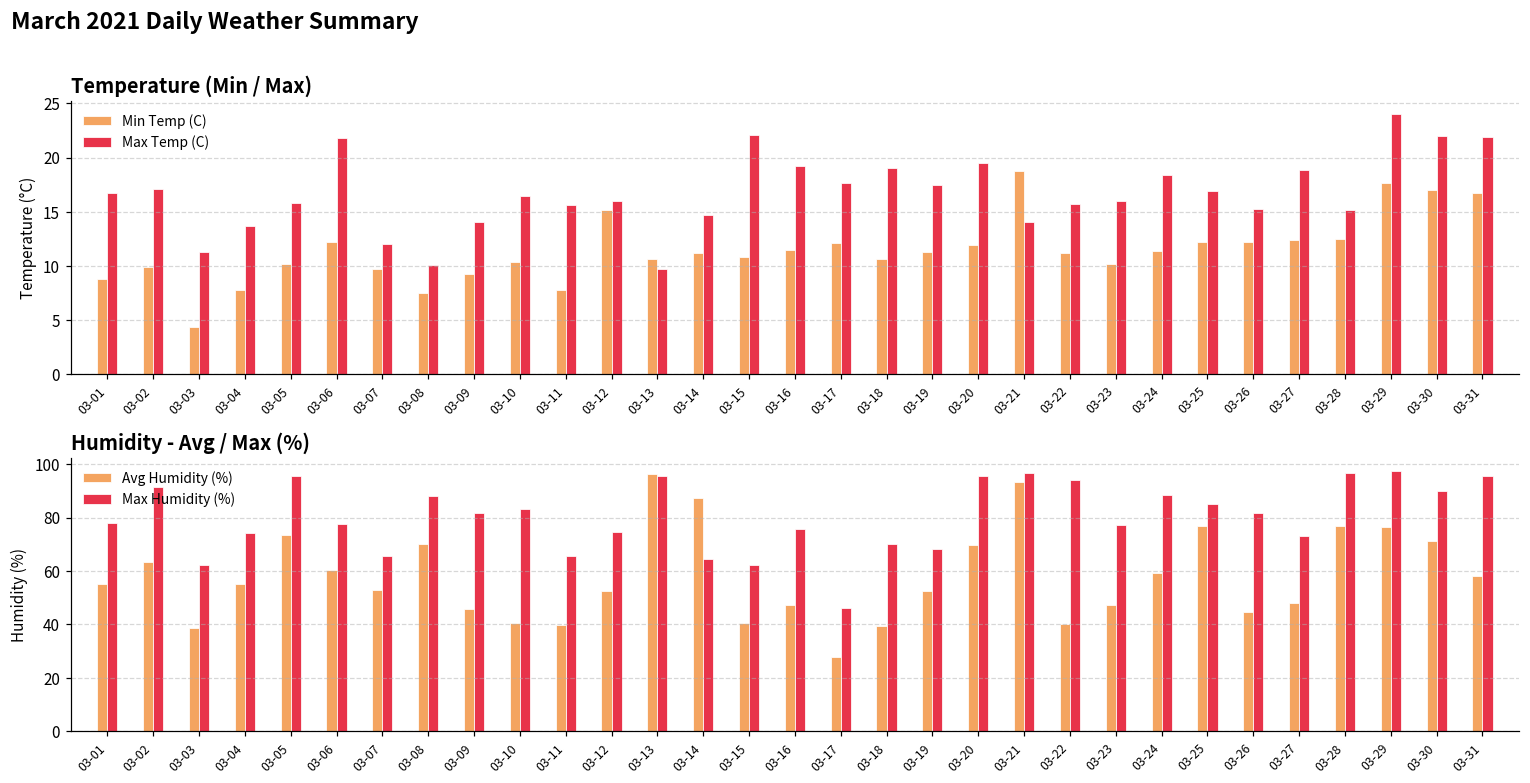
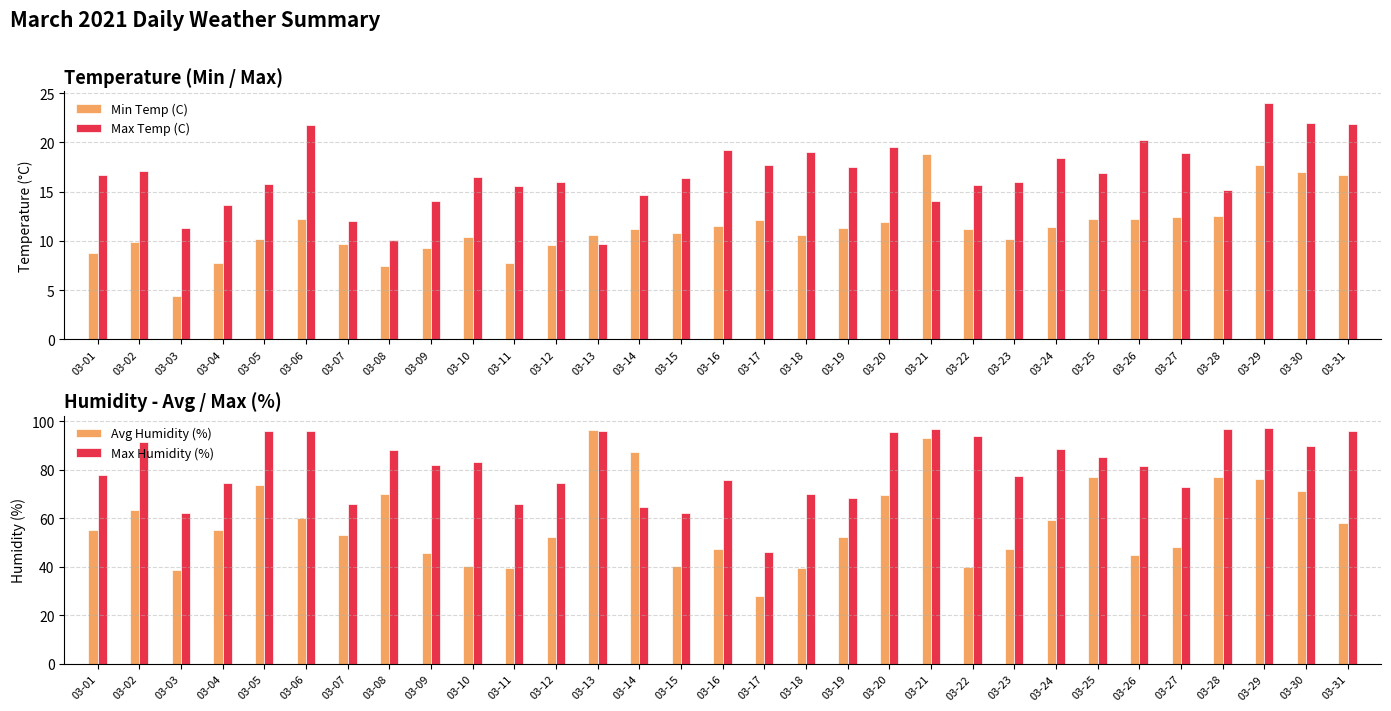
  {
    "Temperature (Min / Max)": {
      "Min Temp (C)": {
        "03-01": 9,
        "03-02": 10,
        "03-03": 4,
        "03-04": 8,
        "03-05": 10,
        "03-06": 12,
        "03-07": 10,
        "03-08": 8,
        "03-09": 9,
        "03-10": 10,
        "03-11": 8,
-       "03-12": 15,
+       "03-12": 10,
        "03-13": 11,
        "03-14": 11,
        "03-15": 11,
        "03-16": 12,
        "03-17": 12,
        "03-18": 11,
        "03-19": 11,
        "03-20": 12,
        "03-21": 19,
        "03-22": 11,
        "03-23": 10,
        "03-24": 11,
        "03-25": 12,
        "03-26": 12,
        "03-27": 12,
        "03-28": 13,
        "03-29": 18,
        "03-30": 17,
        "03-31": 17
      },
      "Max Temp (C)": {
        "03-01": 17,
        "03-02": 17,
        "03-03": 11,
        "03-04": 14,
        "03-05": 16,
        "03-06": 22,
        "03-07": 12,
        "03-08": 10,
        "03-09": 14,
        "03-10": 17,
        "03-11": 16,
        "03-12": 16,
        "03-13": 10,
        "03-14": 15,
-       "03-15": 22,
+       "03-15": 16,
        "03-16": 19,
        "03-17": 18,
        "03-18": 19,
        "03-19": 18,
        "03-20": 20,
        "03-21": 14,
        "03-22": 16,
        "03-23": 16,
        "03-24": 18,
        "03-25": 17,
-       "03-26": 15,
+       "03-26": 20,
        "03-27": 19,
        "03-28": 15,
        "03-29": 24,
        "03-30": 22,
        "03-31": 22
      }
    },
    "Humidity - Avg / Max (%)": {
      "Avg Humidity (%)": {
        "03-01": 55,
        "03-02": 63,
        "03-03": 39,
        "03-04": 55,
        "03-05": 74,
        "03-06": 60,
        "03-07": 53,
        "03-08": 70,
        "03-09": 46,
        "03-10": 41,
        "03-11": 40,
        "03-12": 53,
        "03-13": 96,
        "03-14": 87,
        "03-15": 40,
        "03-16": 47,
        "03-17": 28,
        "03-18": 40,
        "03-19": 53,
        "03-20": 70,
        "03-21": 93,
        "03-22": 40,
        "03-23": 47,
        "03-24": 59,
        "03-25": 77,
        "03-26": 45,
        "03-27": 48,
        "03-28": 77,
        "03-29": 76,
        "03-30": 71,
        "03-31": 58
      },
      "Max Humidity (%)": {
        "03-01": 78,
        "03-02": 92,
        "03-03": 62,
        "03-04": 74,
        "03-05": 96,
-       "03-06": 78,
+       "03-06": 96,
        "03-07": 66,
        "03-08": 88,
        "03-09": 82,
        "03-10": 83,
        "03-11": 66,
        "03-12": 75,
        "03-13": 96,
        "03-14": 65,
        "03-15": 62,
        "03-16": 76,
        "03-17": 46,
        "03-18": 70,
        "03-19": 68,
        "03-20": 96,
        "03-21": 97,
        "03-22": 94,
        "03-23": 77,
        "03-24": 89,
        "03-25": 85,
        "03-26": 82,
        "03-27": 73,
        "03-28": 97,
        "03-29": 97,
        "03-30": 90,
        "03-31": 96
      }
    }
  }
